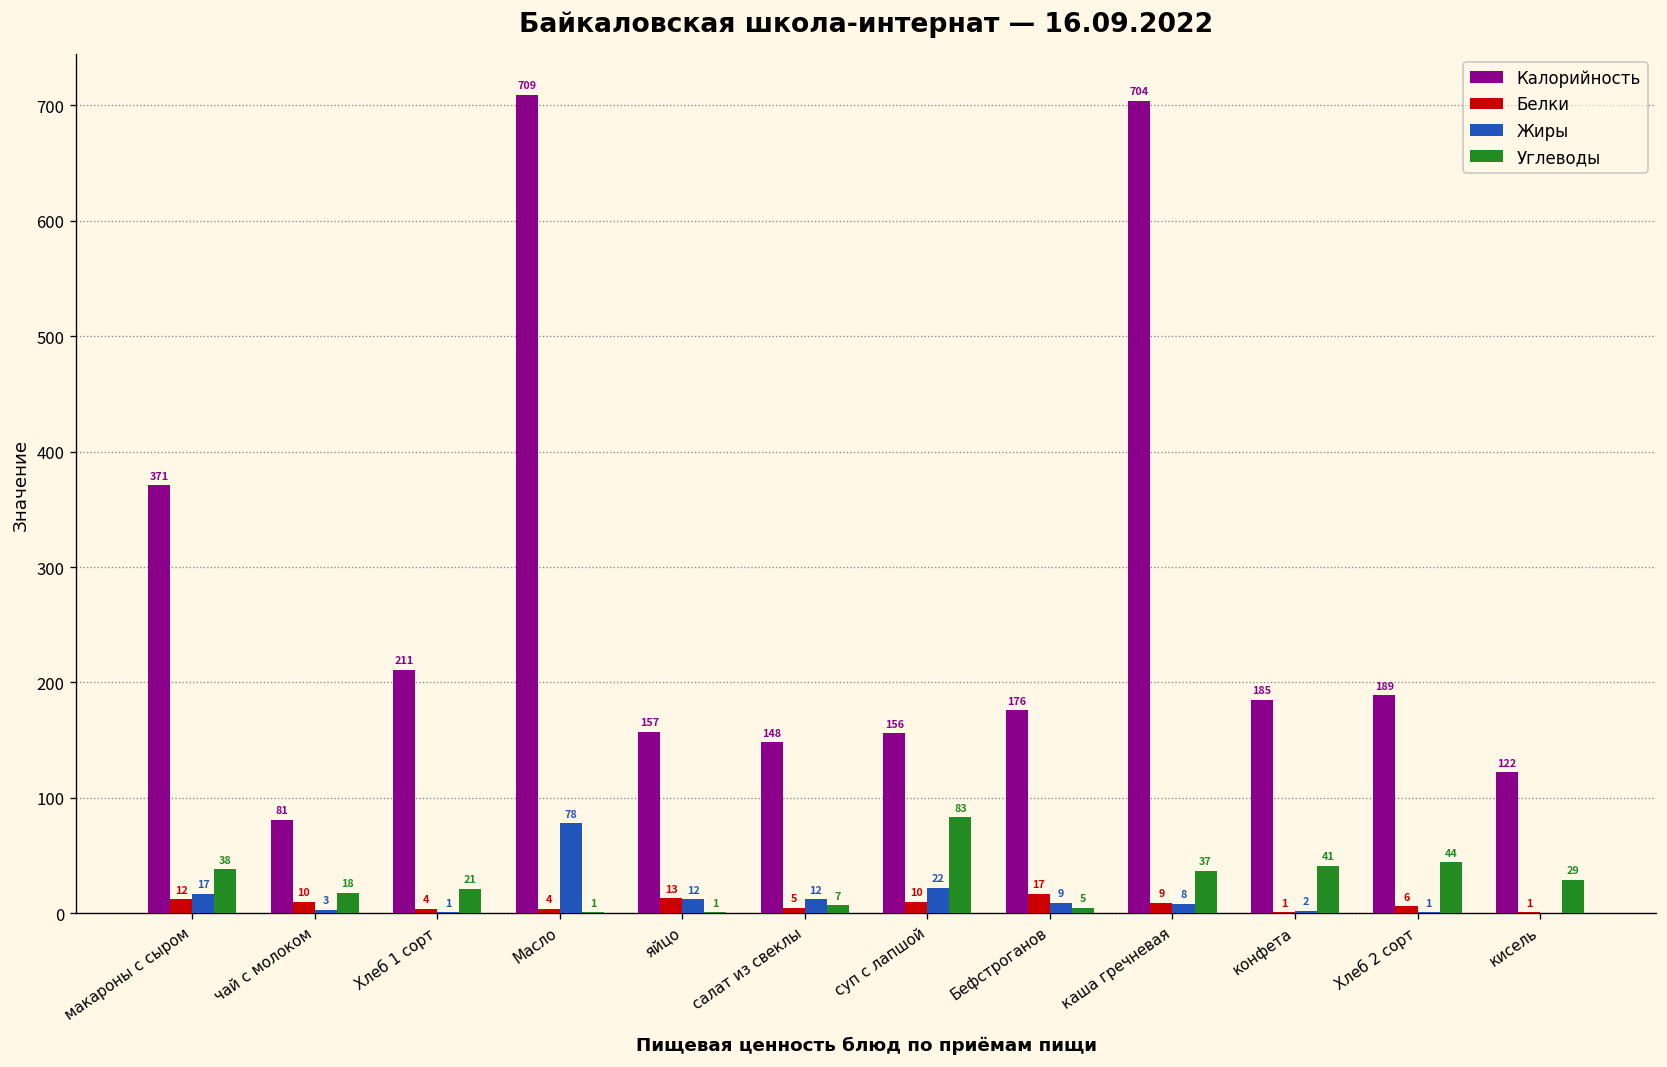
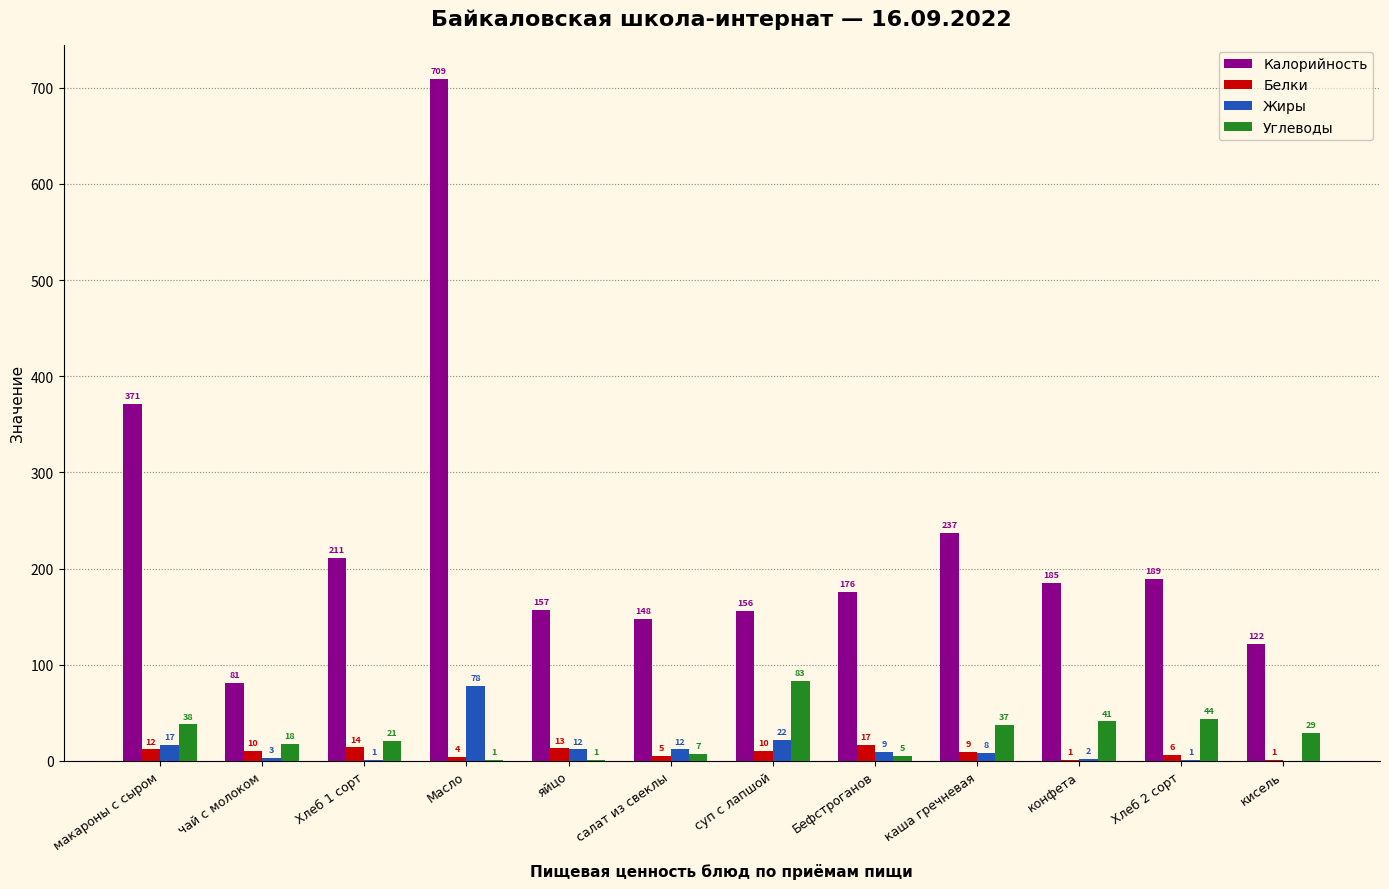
  {
    "Калорийность": {
      "макароны с сыром": 371,
      "чай с молоком": 81,
      "Хлеб 1 сорт": 211,
      "Масло": 709,
      "яйцо": 157,
      "салат из свеклы": 148,
      "суп с лапшой": 156,
      "Бефстроганов": 176,
-     "каша гречневая": 704,
+     "каша гречневая": 237,
      "конфета": 185,
      "Хлеб 2 сорт": 189,
      "кисель": 122
    },
    "Белки": {
      "макароны с сыром": 12,
      "чай с молоком": 10,
-     "Хлеб 1 сорт": 4,
+     "Хлеб 1 сорт": 14,
      "Масло": 4,
      "яйцо": 13,
      "салат из свеклы": 5,
      "суп с лапшой": 10,
      "Бефстроганов": 17,
      "каша гречневая": 9,
      "конфета": 1,
      "Хлеб 2 сорт": 6,
      "кисель": 1
    },
    "Жиры": {
      "макароны с сыром": 17,
      "чай с молоком": 3,
      "Хлеб 1 сорт": 1,
      "Масло": 78,
      "яйцо": 12,
      "салат из свеклы": 12,
      "суп с лапшой": 22,
      "Бефстроганов": 9,
      "каша гречневая": 8,
      "конфета": 2,
      "Хлеб 2 сорт": 1
    },
    "Углеводы": {
      "макароны с сыром": 38,
      "чай с молоком": 18,
      "Хлеб 1 сорт": 21,
      "Масло": 1,
      "яйцо": 1,
      "салат из свеклы": 7,
      "суп с лапшой": 83,
      "Бефстроганов": 5,
      "каша гречневая": 37,
      "конфета": 41,
      "Хлеб 2 сорт": 44,
      "кисель": 29
    }
  }
